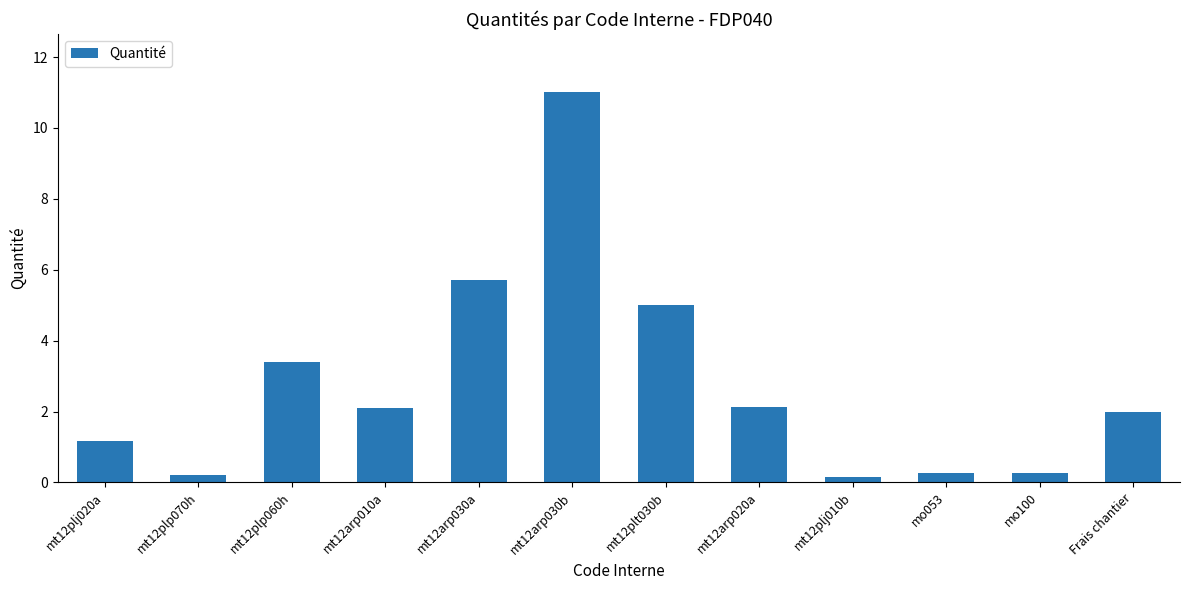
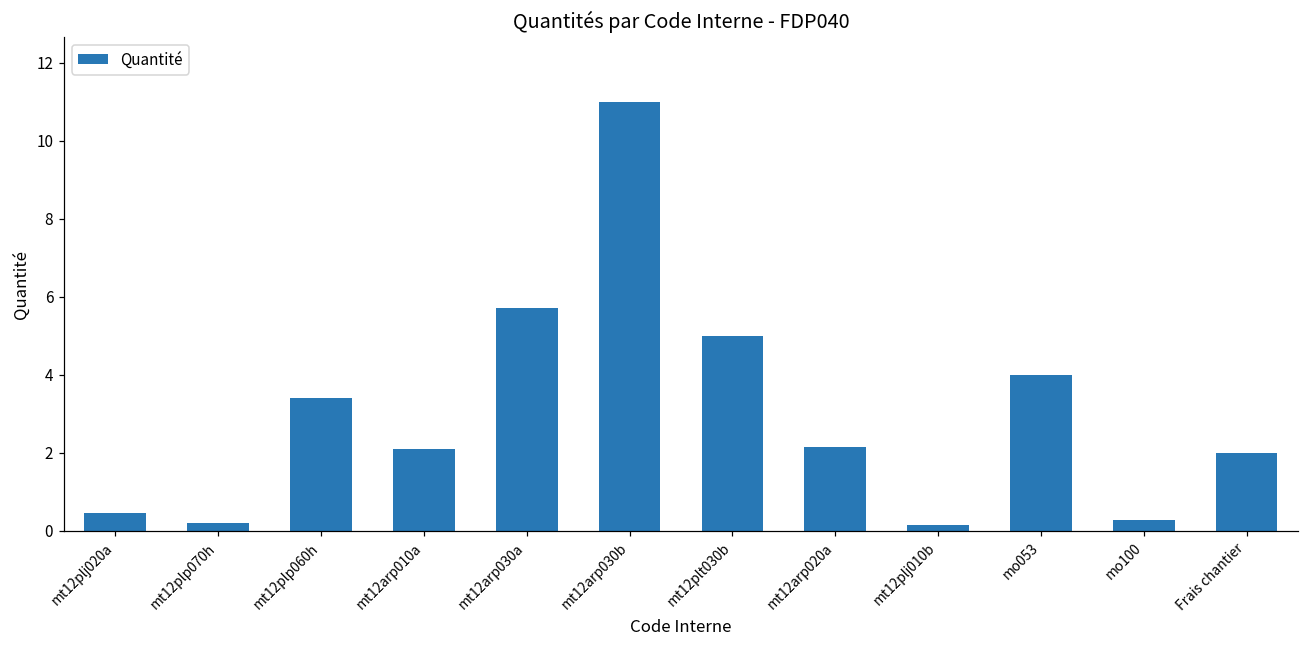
  {
-   "mt12plj020a": 1.2,
+   "mt12plj020a": 0.5,
    "mt12plp070h": 0.2,
    "mt12plp060h": 3.4,
    "mt12arp010a": 2.1,
    "mt12arp030a": 5.7,
    "mt12arp030b": 11.0,
    "mt12plt030b": 5.0,
    "mt12arp020a": 2.1,
    "mt12plj010b": 0.2,
-   "mo053": 0.3,
+   "mo053": 4.0,
    "mo100": 0.3,
    "Frais chantier": 2.0
  }
